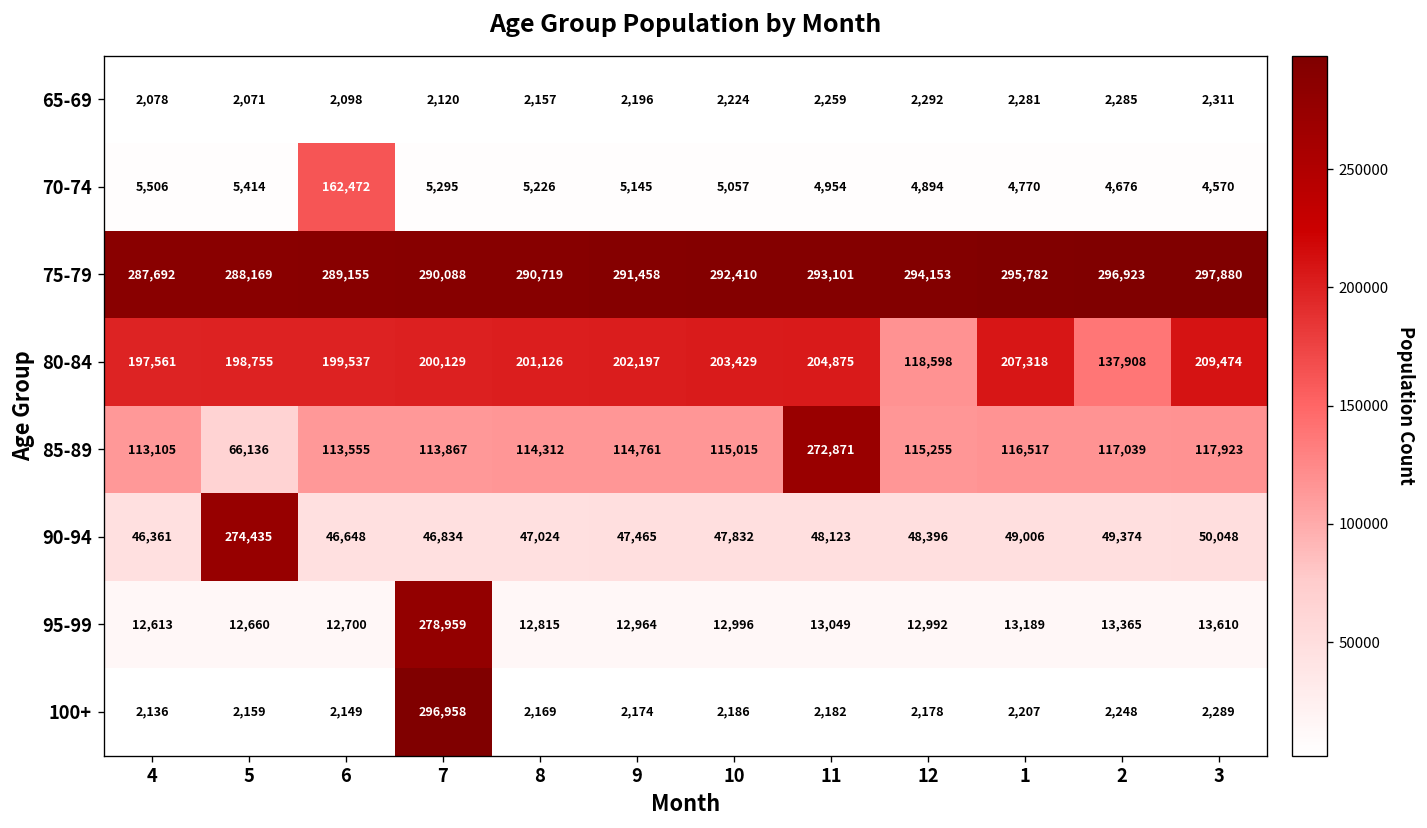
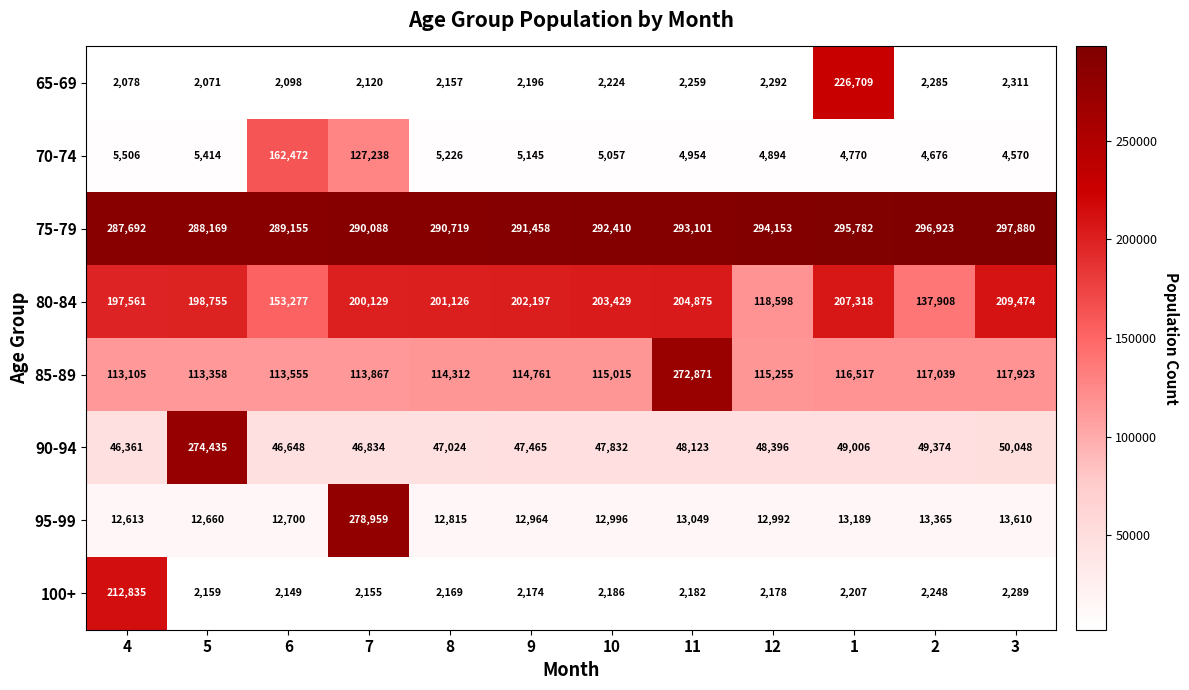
  {
    "65-69": {
-     "1": "2,281"
+     "1": "226,709"
    },
    "70-74": {
-     "7": "5,295"
+     "7": "127,238"
    },
    "80-84": {
-     "6": "199,537"
+     "6": "153,277"
    },
    "85-89": {
-     "5": "66,136"
+     "5": "113,358"
    },
    "100+": {
-     "4": "2,136",
-     "7": "296,958"
+     "4": "212,835",
+     "7": "2,155"
    }
  }
